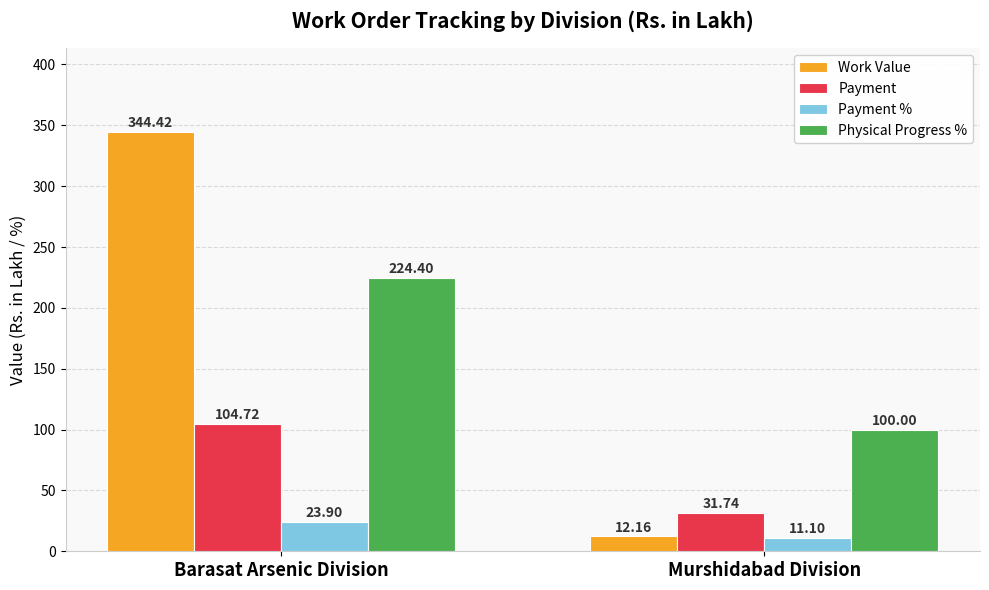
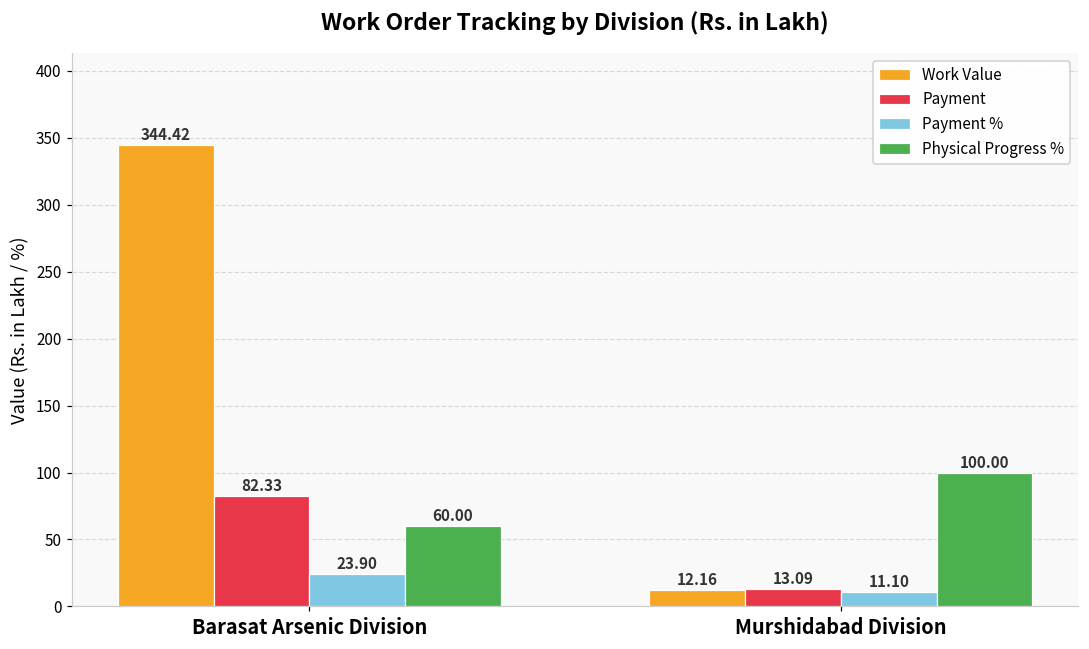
  {
    "Work Value": {
      "Barasat Arsenic Division": 344.42,
      "Murshidabad Division": 12.16
    },
    "Payment": {
-     "Barasat Arsenic Division": 104.72,
-     "Murshidabad Division": 31.74
+     "Barasat Arsenic Division": 82.33,
+     "Murshidabad Division": 13.09
    },
    "Payment %": {
      "Barasat Arsenic Division": 23.90,
      "Murshidabad Division": 11.10
    },
    "Physical Progress %": {
-     "Barasat Arsenic Division": 224.40,
+     "Barasat Arsenic Division": 60.00,
      "Murshidabad Division": 100.00
    }
  }
